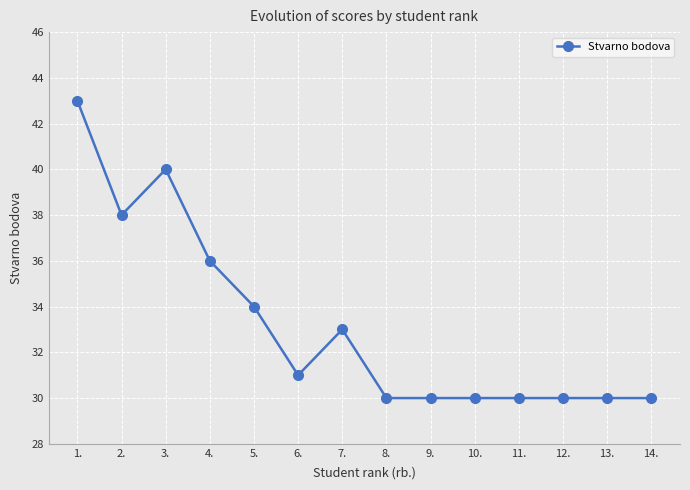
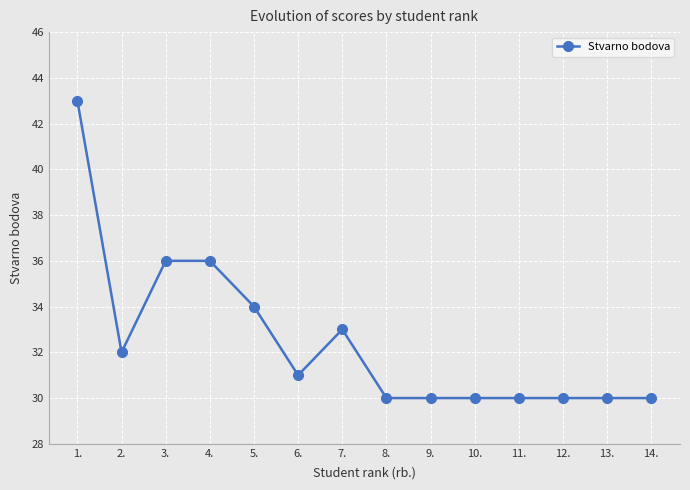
  {
    "1.": 43,
-   "2.": 38,
-   "3.": 40,
+   "2.": 32,
+   "3.": 36,
    "4.": 36,
    "5.": 34,
    "6.": 31,
    "7.": 33,
    "8.": 30,
    "9.": 30,
    "10.": 30,
    "11.": 30,
    "12.": 30,
    "13.": 30,
    "14.": 30
  }
